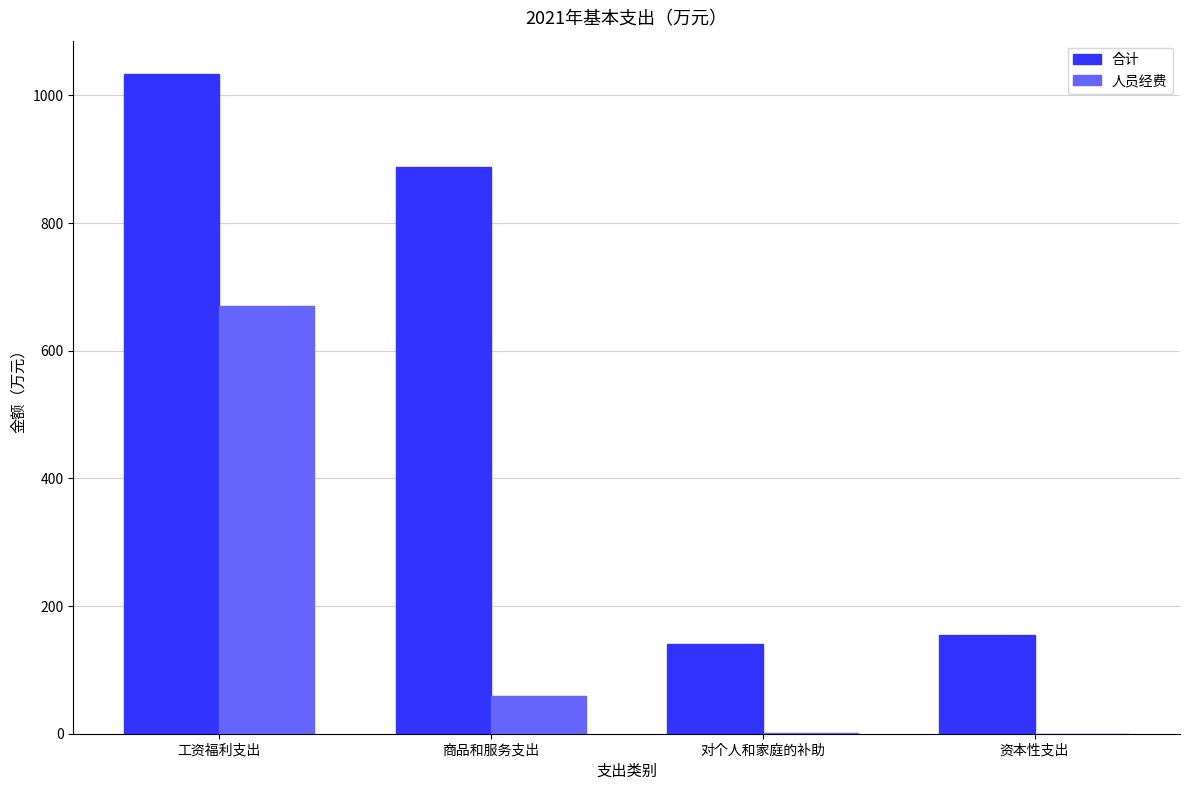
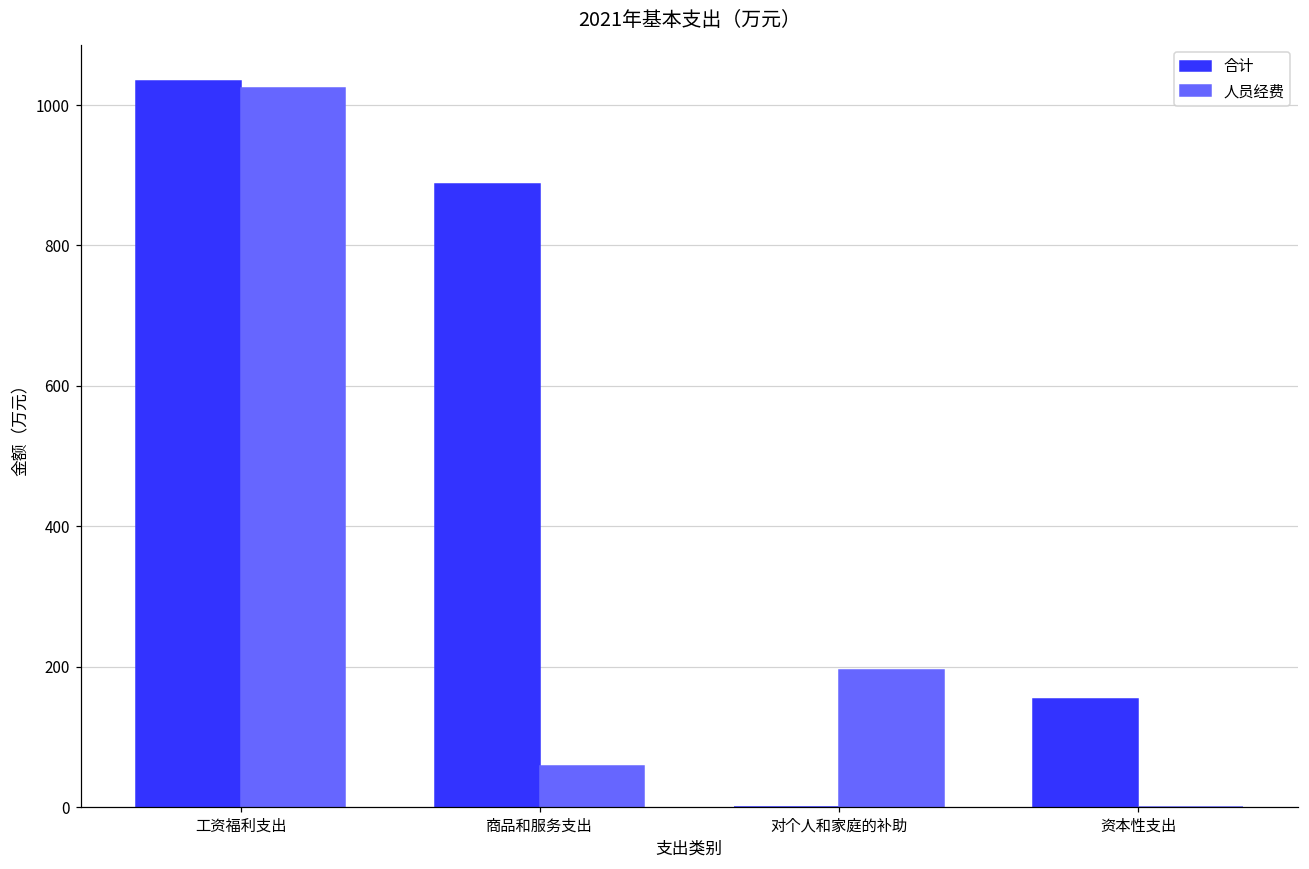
  {
    "合计": {
      "工资福利支出": 1030,
      "商品和服务支出": 890,
-     "对个人和家庭的补助": 140,
+     "对个人和家庭的补助": 0,
      "资本性支出": 150
    },
    "人员经费": {
-     "工资福利支出": 670,
+     "工资福利支出": 1020,
      "商品和服务支出": 60,
-     "对个人和家庭的补助": 0,
+     "对个人和家庭的补助": 190,
      "资本性支出": 0
    }
  }
